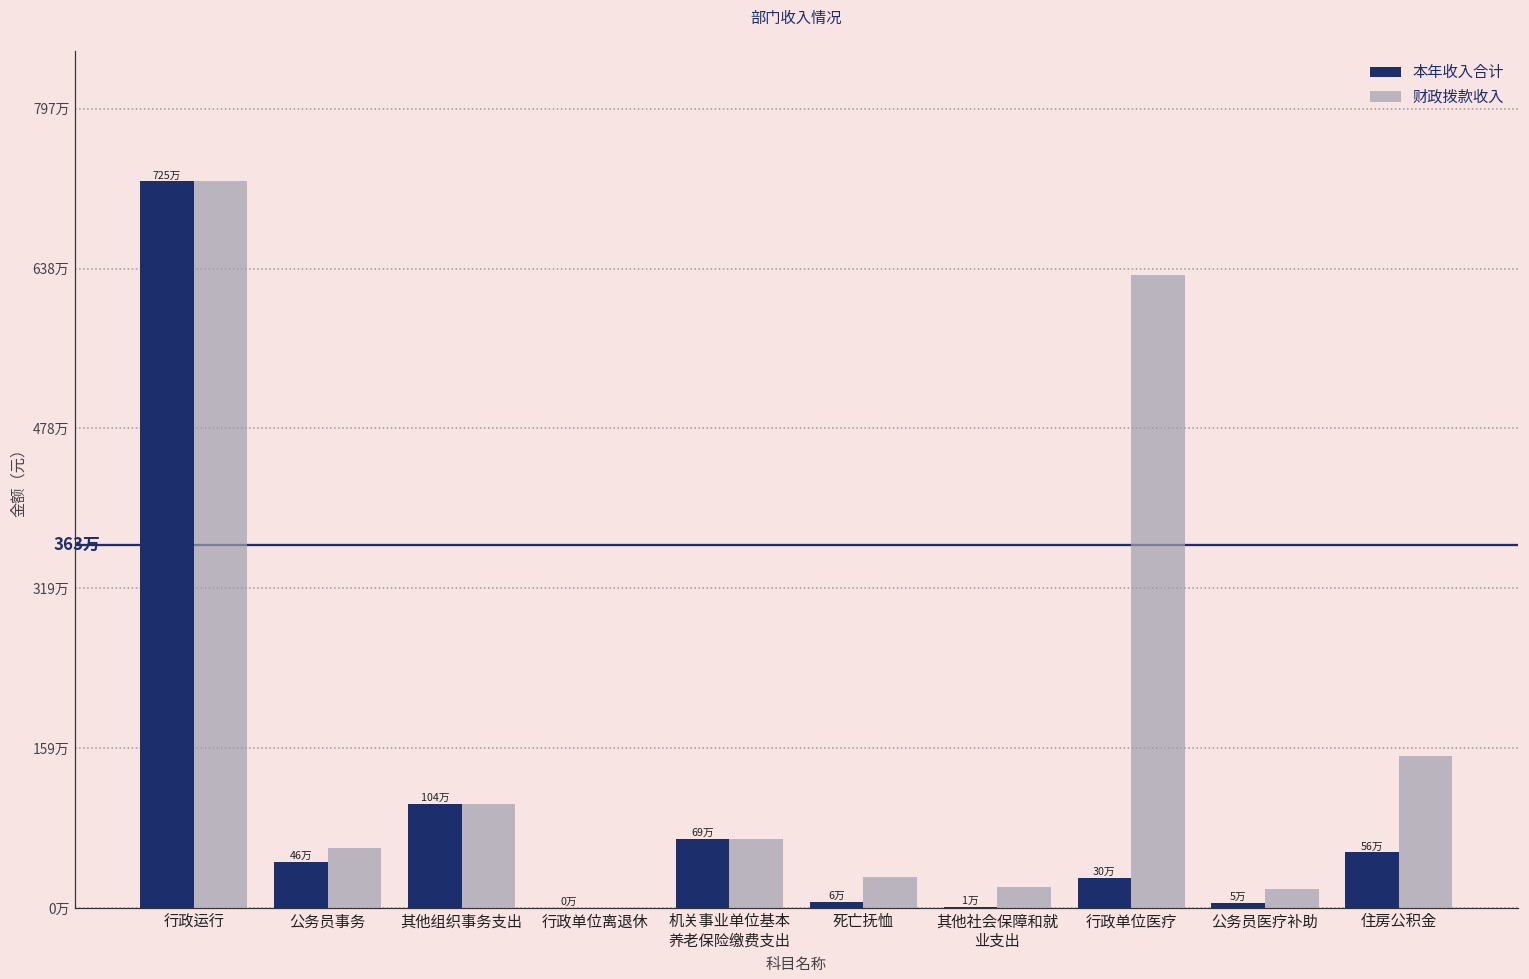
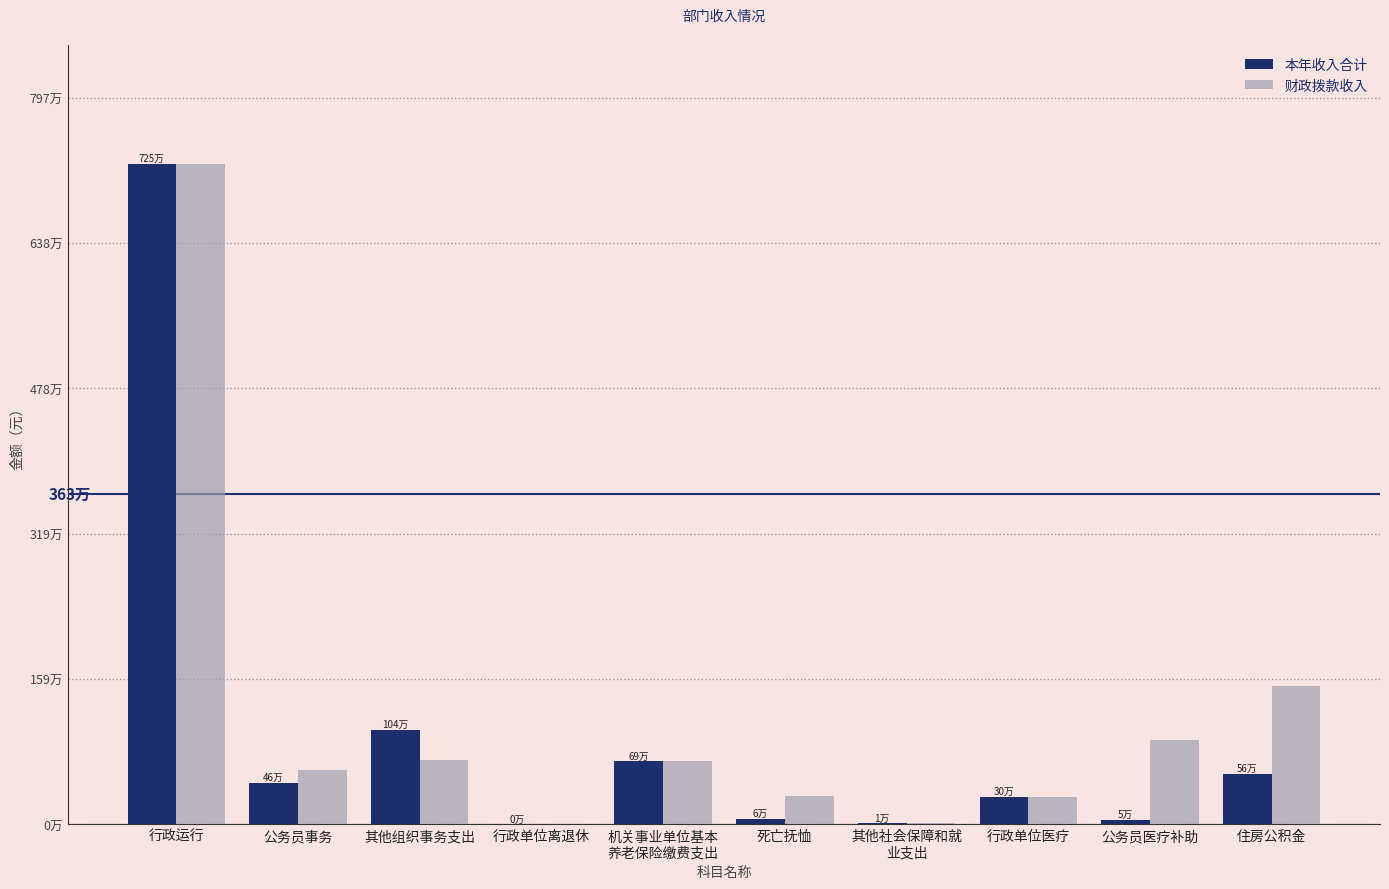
  {
    "财政拨款收入": {
      "行政运行": "720万",
      "公务员事务": "60万",
-     "其他组织事务支出": "100万",
+     "其他组织事务支出": "70万",
      "机关事业单位基本 养老保险缴费支出": "70万",
      "死亡抚恤": "30万",
-     "其他社会保障和就 业支出": "20万",
-     "行政单位医疗": "630万",
-     "公务员医疗补助": "20万",
+     "其他社会保障和就 业支出": "0万",
+     "行政单位医疗": "30万",
+     "公务员医疗补助": "90万",
      "住房公积金": "150万"
    }
  }
